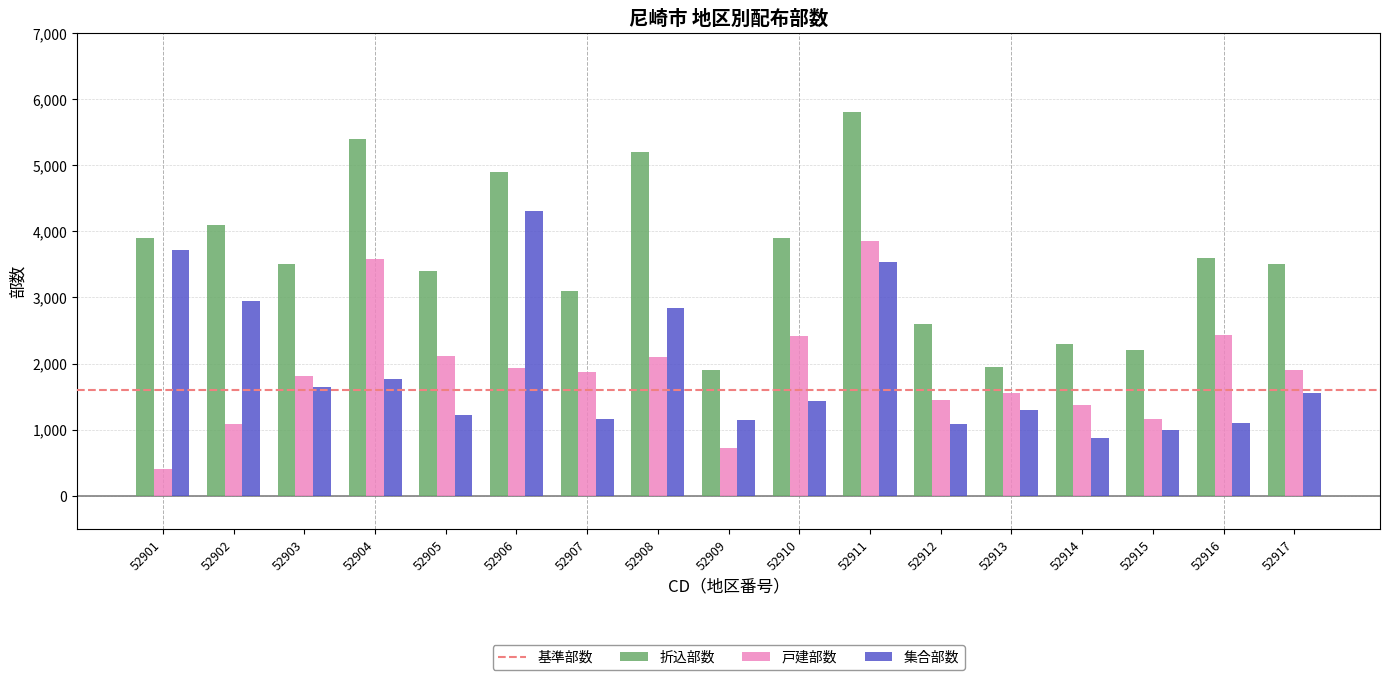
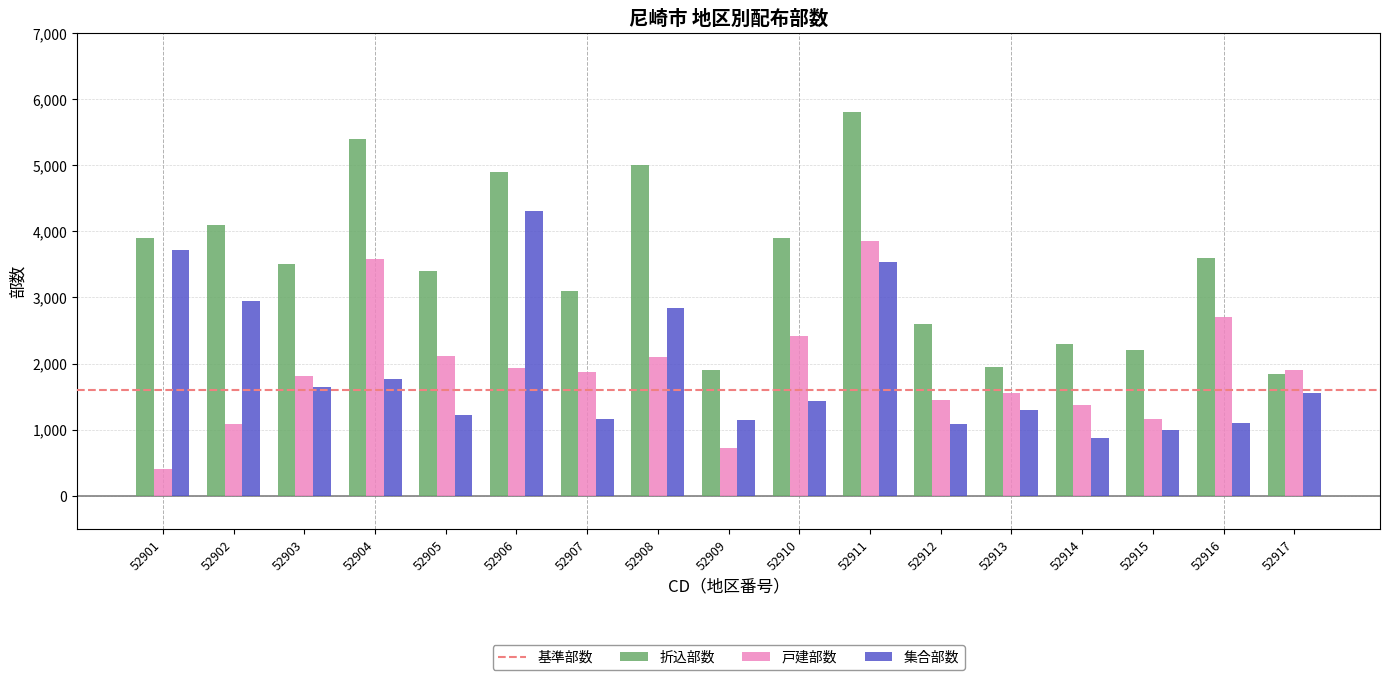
  {
    "折込部数": {
      "52901": "3,900",
      "52902": "4,100",
      "52903": "3,500",
      "52904": "5,400",
      "52905": "3,400",
      "52906": "4,900",
      "52907": "3,100",
-     "52908": "5,200",
+     "52908": "5,000",
      "52909": "1,900",
      "52910": "3,900",
      "52911": "5,800",
      "52912": "2,600",
      "52913": "1,900",
      "52914": "2,300",
      "52915": "2,200",
      "52916": "3,600",
-     "52917": "3,500"
+     "52917": "1,800"
    },
    "戸建部数": {
      "52901": "400",
      "52902": "1,100",
      "52903": "1,800",
      "52904": "3,600",
      "52905": "2,100",
      "52906": "1,900",
      "52907": "1,900",
      "52908": "2,100",
      "52909": "700",
      "52910": "2,400",
      "52911": "3,800",
      "52912": "1,500",
      "52913": "1,600",
      "52914": "1,400",
      "52915": "1,200",
-     "52916": "2,400",
+     "52916": "2,700",
      "52917": "1,900"
    },
    "集合部数": {
      "52901": "3,700",
      "52902": "3,000",
      "52903": "1,600",
      "52904": "1,800",
      "52905": "1,200",
      "52906": "4,300",
      "52907": "1,200",
      "52908": "2,800",
      "52909": "1,100",
      "52910": "1,400",
      "52911": "3,500",
      "52912": "1,100",
      "52913": "1,300",
      "52914": "900",
      "52915": "1,000",
      "52916": "1,100",
      "52917": "1,600"
    }
  }
